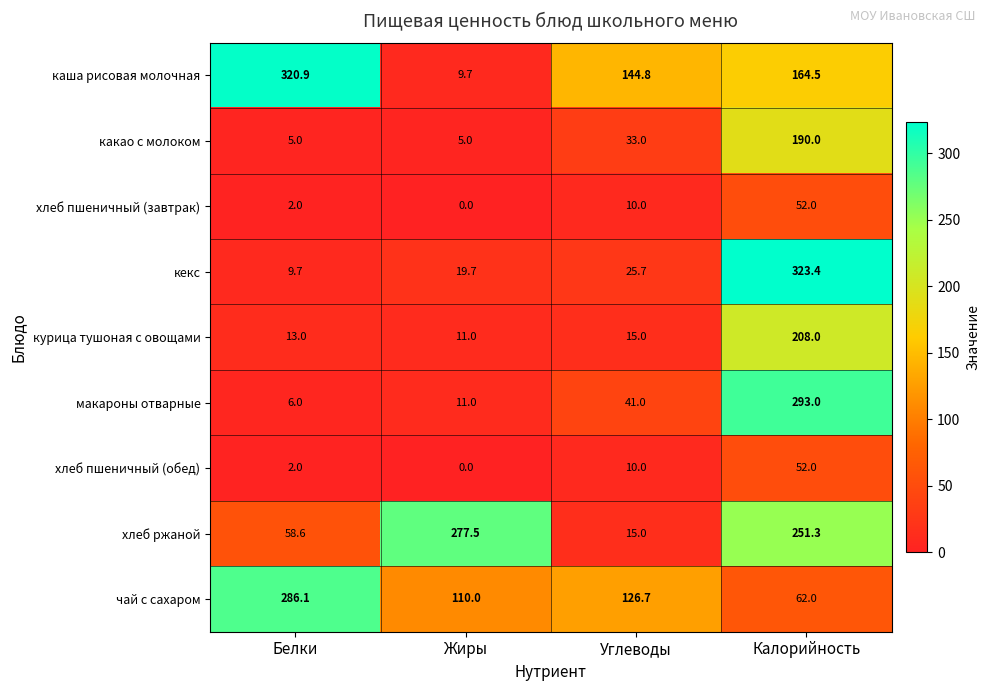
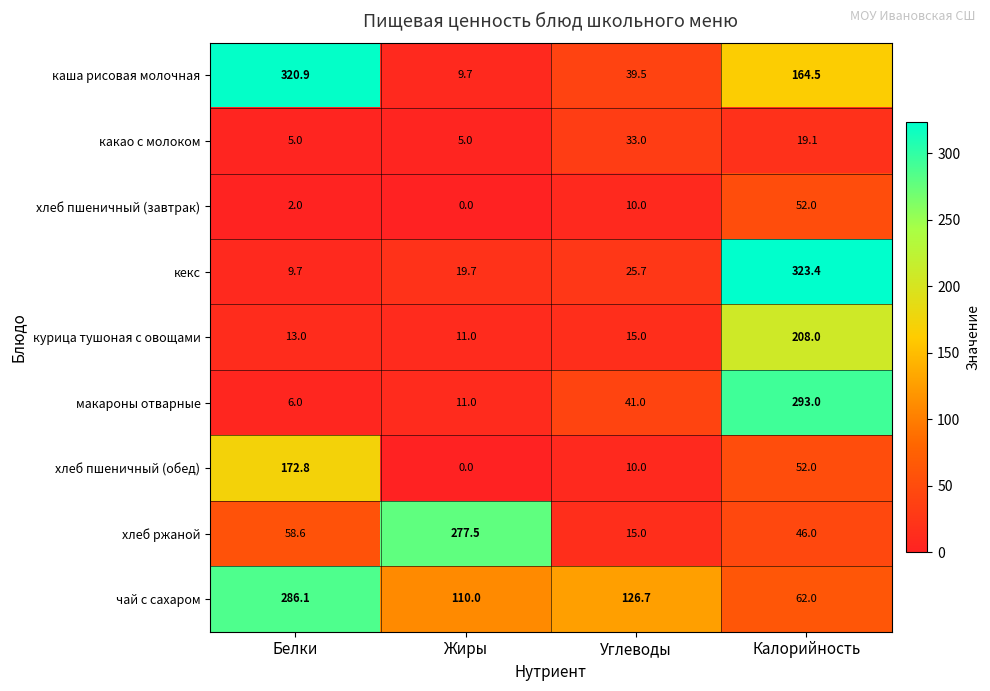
  {
    "каша рисовая молочная": {
      "Белки": 320.9,
      "Жиры": 9.7,
-     "Углеводы": 144.8,
+     "Углеводы": 39.5,
      "Калорийность": 164.5
    },
    "какао с молоком": {
      "Белки": 5.0,
      "Жиры": 5.0,
      "Углеводы": 33.0,
-     "Калорийность": 190.0
+     "Калорийность": 19.1
    },
    "хлеб пшеничный (завтрак)": {
      "Белки": 2.0,
      "Жиры": 0.0,
      "Углеводы": 10.0,
      "Калорийность": 52.0
    },
    "кекс": {
      "Белки": 9.7,
      "Жиры": 19.7,
      "Углеводы": 25.7,
      "Калорийность": 323.4
    },
    "курица тушоная с овощами": {
      "Белки": 13.0,
      "Жиры": 11.0,
      "Углеводы": 15.0,
      "Калорийность": 208.0
    },
    "макароны отварные": {
      "Белки": 6.0,
      "Жиры": 11.0,
      "Углеводы": 41.0,
      "Калорийность": 293.0
    },
    "хлеб пшеничный (обед)": {
-     "Белки": 2.0,
+     "Белки": 172.8,
      "Жиры": 0.0,
      "Углеводы": 10.0,
      "Калорийность": 52.0
    },
    "хлеб ржаной": {
      "Белки": 58.6,
      "Жиры": 277.5,
      "Углеводы": 15.0,
-     "Калорийность": 251.3
+     "Калорийность": 46.0
    },
    "чай с сахаром": {
      "Белки": 286.1,
      "Жиры": 110.0,
      "Углеводы": 126.7,
      "Калорийность": 62.0
    }
  }
